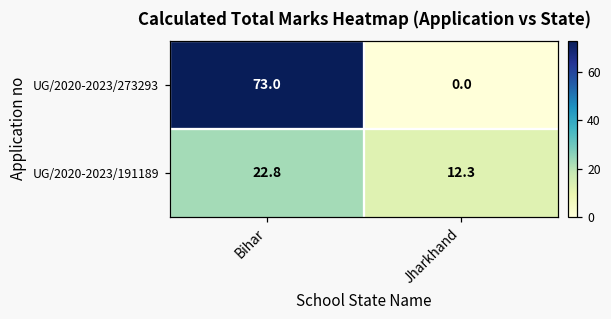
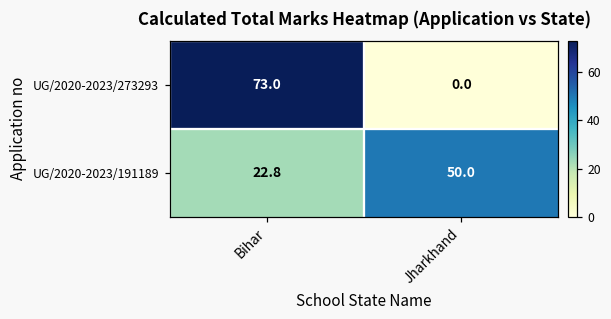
  {
    "UG/2020-2023/273293": {
      "Bihar": 73.0,
      "Jharkhand": 0.0
    },
    "UG/2020-2023/191189": {
      "Bihar": 22.8,
-     "Jharkhand": 12.3
+     "Jharkhand": 50.0
    }
  }
